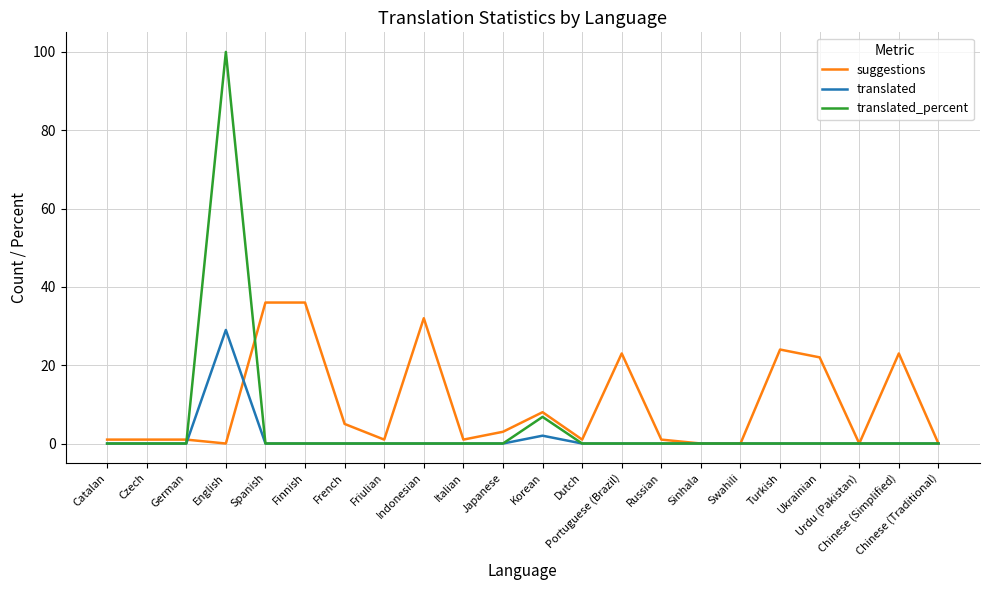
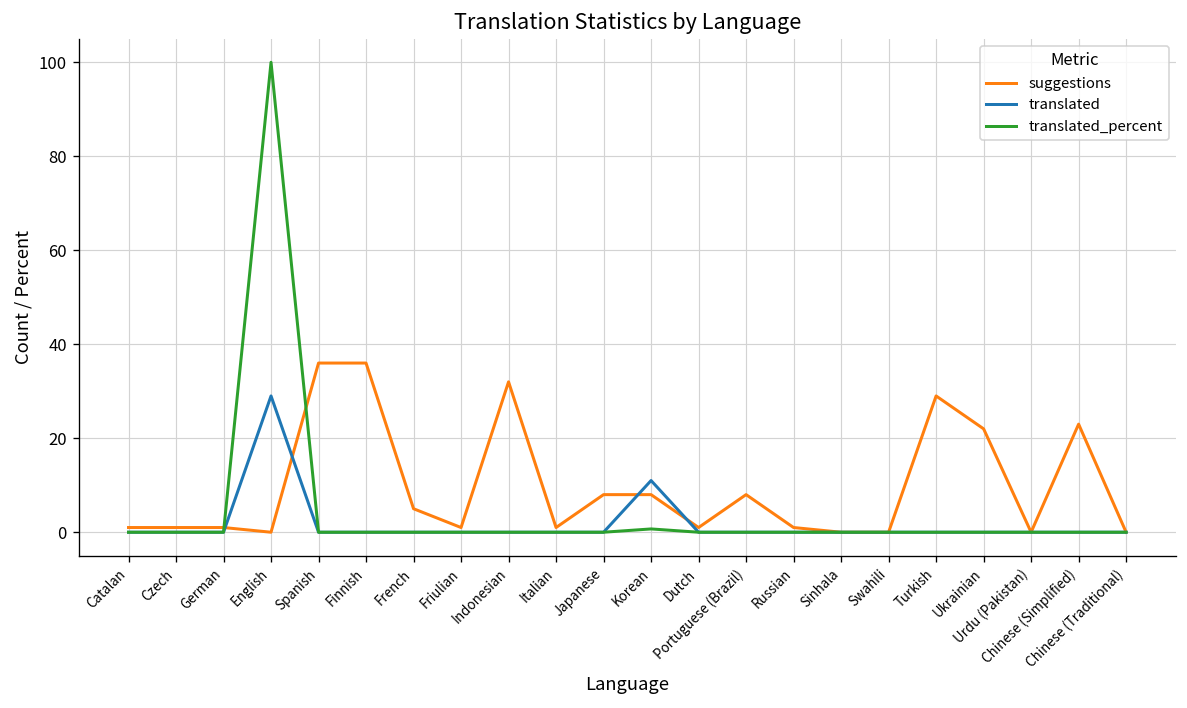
  {
    "suggestions": {
      "Catalan": 1,
      "Czech": 1,
      "German": 1,
      "English": 0,
      "Spanish": 36,
      "Finnish": 36,
      "French": 5,
      "Friulian": 1,
      "Indonesian": 32,
      "Italian": 1,
-     "Japanese": 3,
+     "Japanese": 8,
      "Korean": 8,
      "Dutch": 1,
-     "Portuguese (Brazil)": 23,
+     "Portuguese (Brazil)": 8,
      "Russian": 1,
-     "Turkish": 24,
+     "Turkish": 29,
      "Ukrainian": 22,
      "Chinese (Simplified)": 23
    },
    "translated": {
      "English": 29,
-     "Korean": 2
+     "Korean": 11
    },
    "translated_percent": {
      "English": 100,
-     "Korean": 7
+     "Korean": 1
    }
  }
